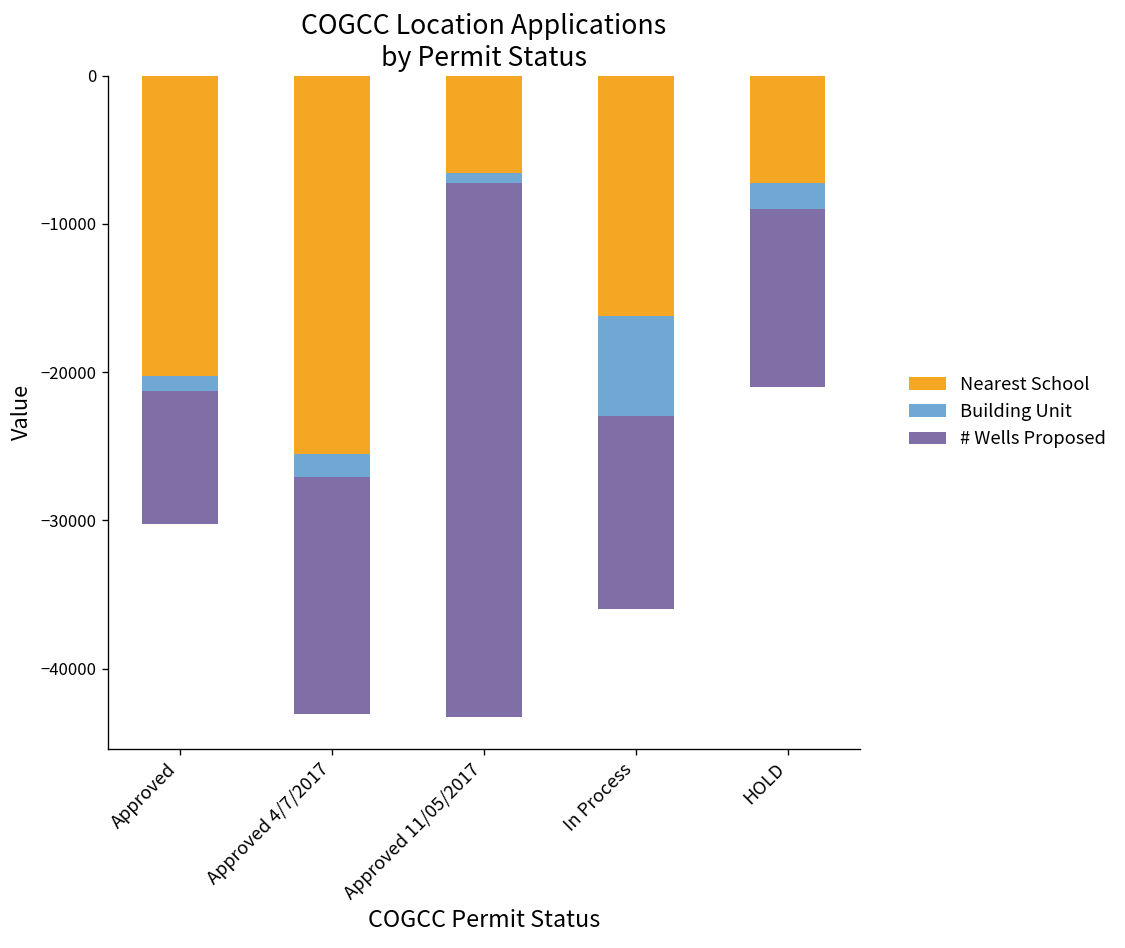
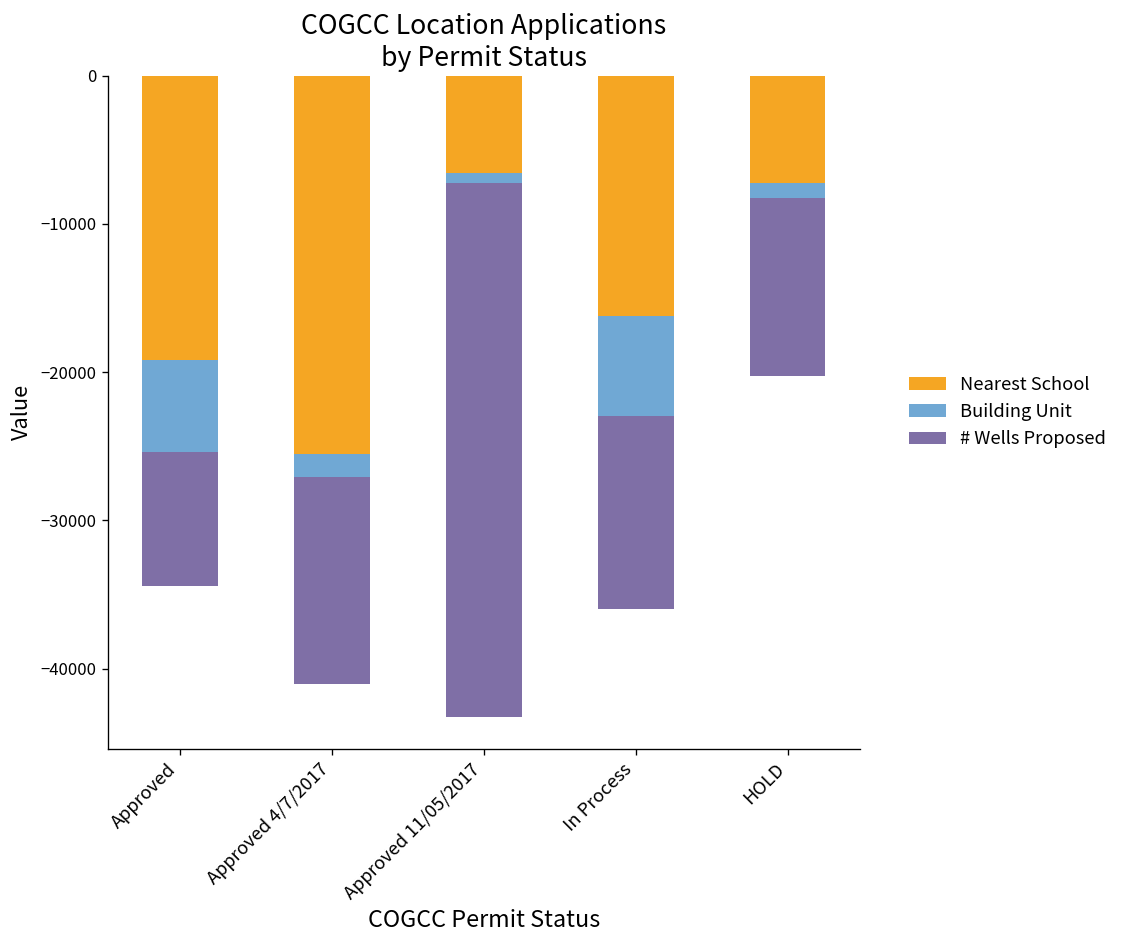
  {
    "Nearest School": {
-     "Approved": -20300,
+     "Approved": -19200,
      "Approved 4/7/2017": -25500,
      "Approved 11/05/2017": -6500,
      "In Process": -16200,
      "HOLD": -7300
    },
    "Building Unit": {
-     "Approved": -1000,
+     "Approved": -6200,
      "Approved 4/7/2017": -1500,
      "Approved 11/05/2017": -700,
      "In Process": -6700,
-     "HOLD": -1700
+     "HOLD": -1000
    },
    "# Wells Proposed": {
      "Approved": -9000,
-     "Approved 4/7/2017": -16000,
+     "Approved 4/7/2017": -14000,
      "Approved 11/05/2017": -36000,
      "In Process": -13000,
      "HOLD": -12000
    }
  }
